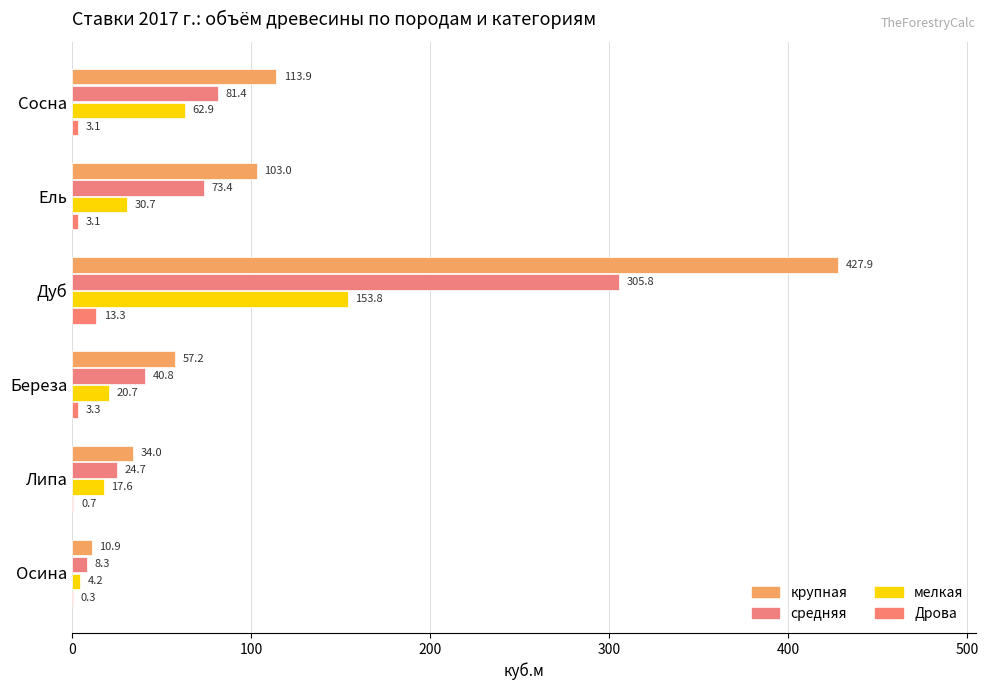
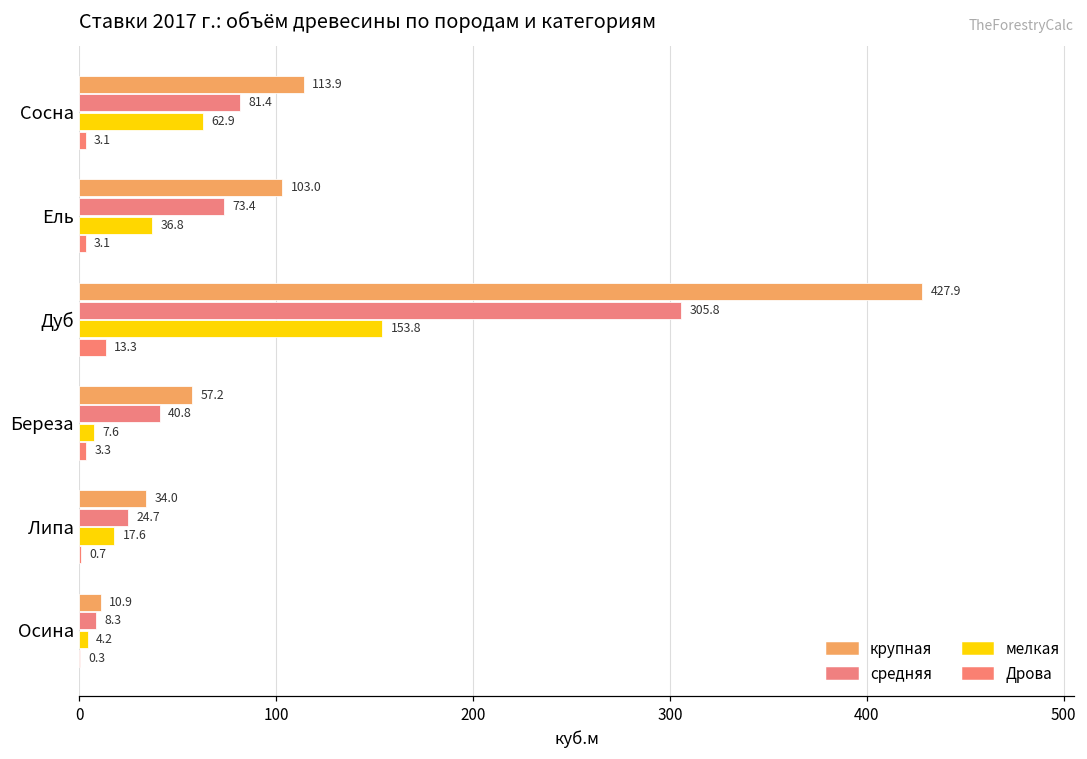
  {
    "мелкая": {
      "Сосна": 62.9,
-     "Ель": 30.7,
+     "Ель": 36.8,
      "Дуб": 153.8,
-     "Береза": 20.7,
+     "Береза": 7.6,
      "Липа": 17.6,
      "Осина": 4.2
    }
  }
